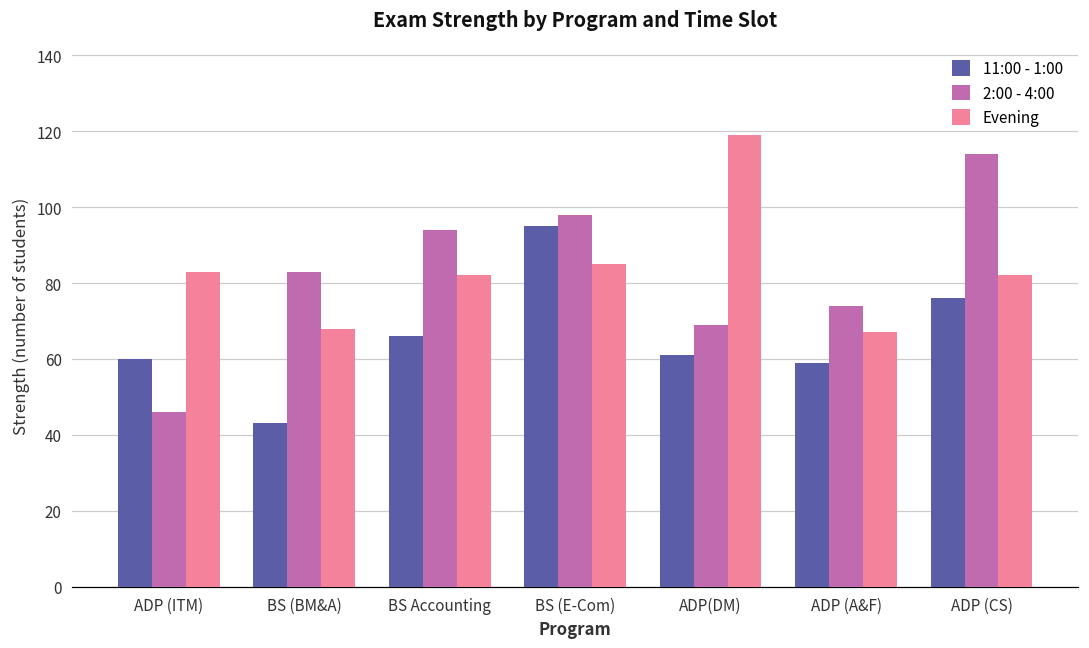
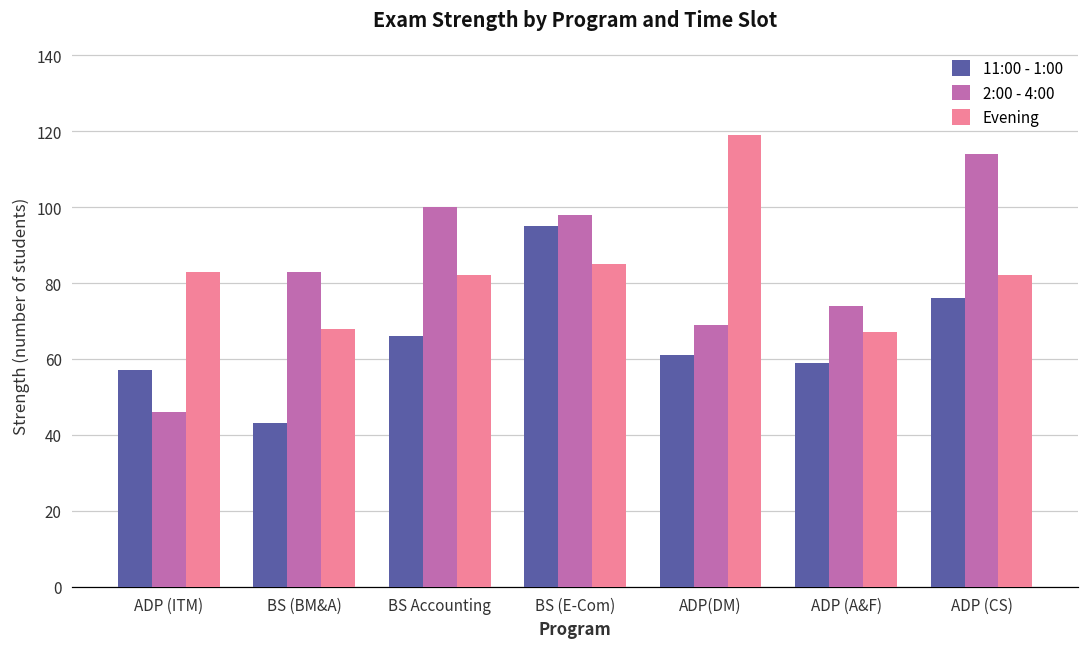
  {
    "11:00 - 1:00": {
-     "ADP (ITM)": 60,
+     "ADP (ITM)": 57,
      "BS (BM&A)": 43,
      "BS Accounting": 66,
      "BS (E-Com)": 95,
      "ADP(DM)": 61,
      "ADP (A&F)": 59,
      "ADP (CS)": 76
    },
    "2:00 - 4:00": {
      "ADP (ITM)": 46,
      "BS (BM&A)": 83,
-     "BS Accounting": 94,
+     "BS Accounting": 100,
      "BS (E-Com)": 98,
      "ADP(DM)": 69,
      "ADP (A&F)": 74,
      "ADP (CS)": 114
    },
    "Evening": {
      "ADP (ITM)": 83,
      "BS (BM&A)": 68,
      "BS Accounting": 82,
      "BS (E-Com)": 85,
      "ADP(DM)": 119,
      "ADP (A&F)": 67,
      "ADP (CS)": 82
    }
  }
